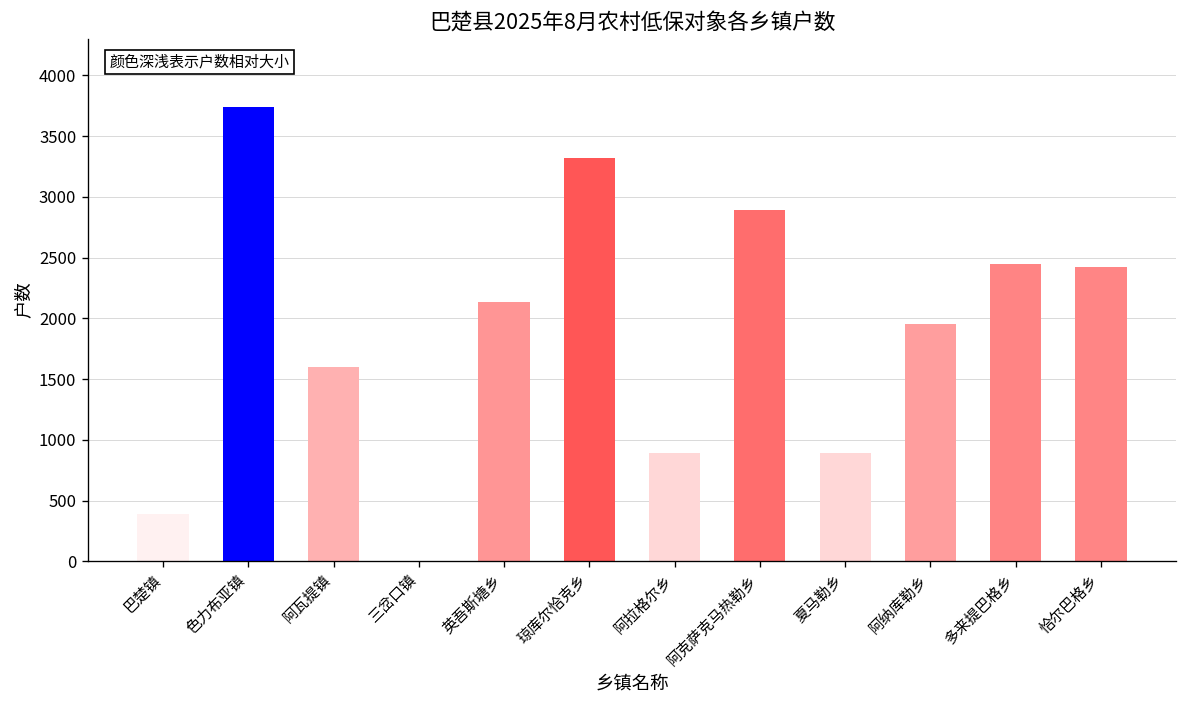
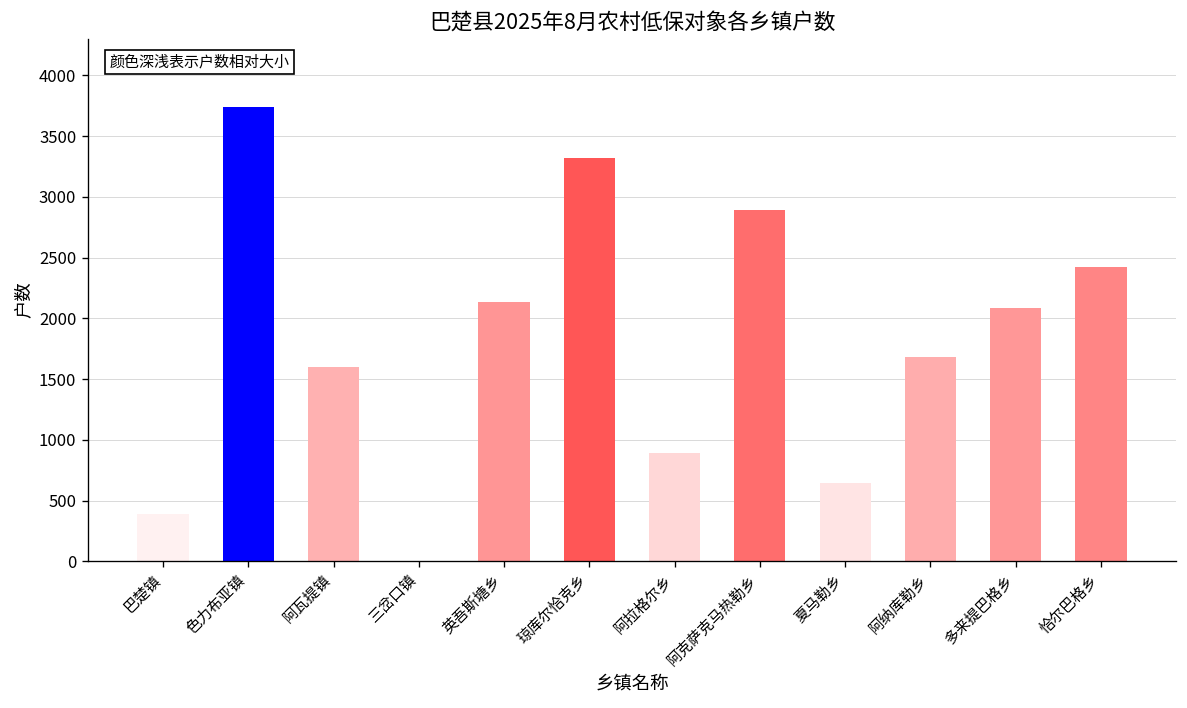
  {
    "巴楚镇": 390,
    "色力布亚镇": 3740,
    "阿瓦提镇": 1600,
    "三岔口镇": 130,
    "英吾斯塘乡": 2130,
    "琼库尔恰克乡": 3320,
    "阿拉格尔乡": 890,
    "阿克萨克马热勒乡": 2890,
-   "夏马勒乡": 890,
-   "阿纳库勒乡": 1950,
-   "多来提巴格乡": 2450,
+   "夏马勒乡": 640,
+   "阿纳库勒乡": 1680,
+   "多来提巴格乡": 2090,
    "恰尔巴格乡": 2430
  }
